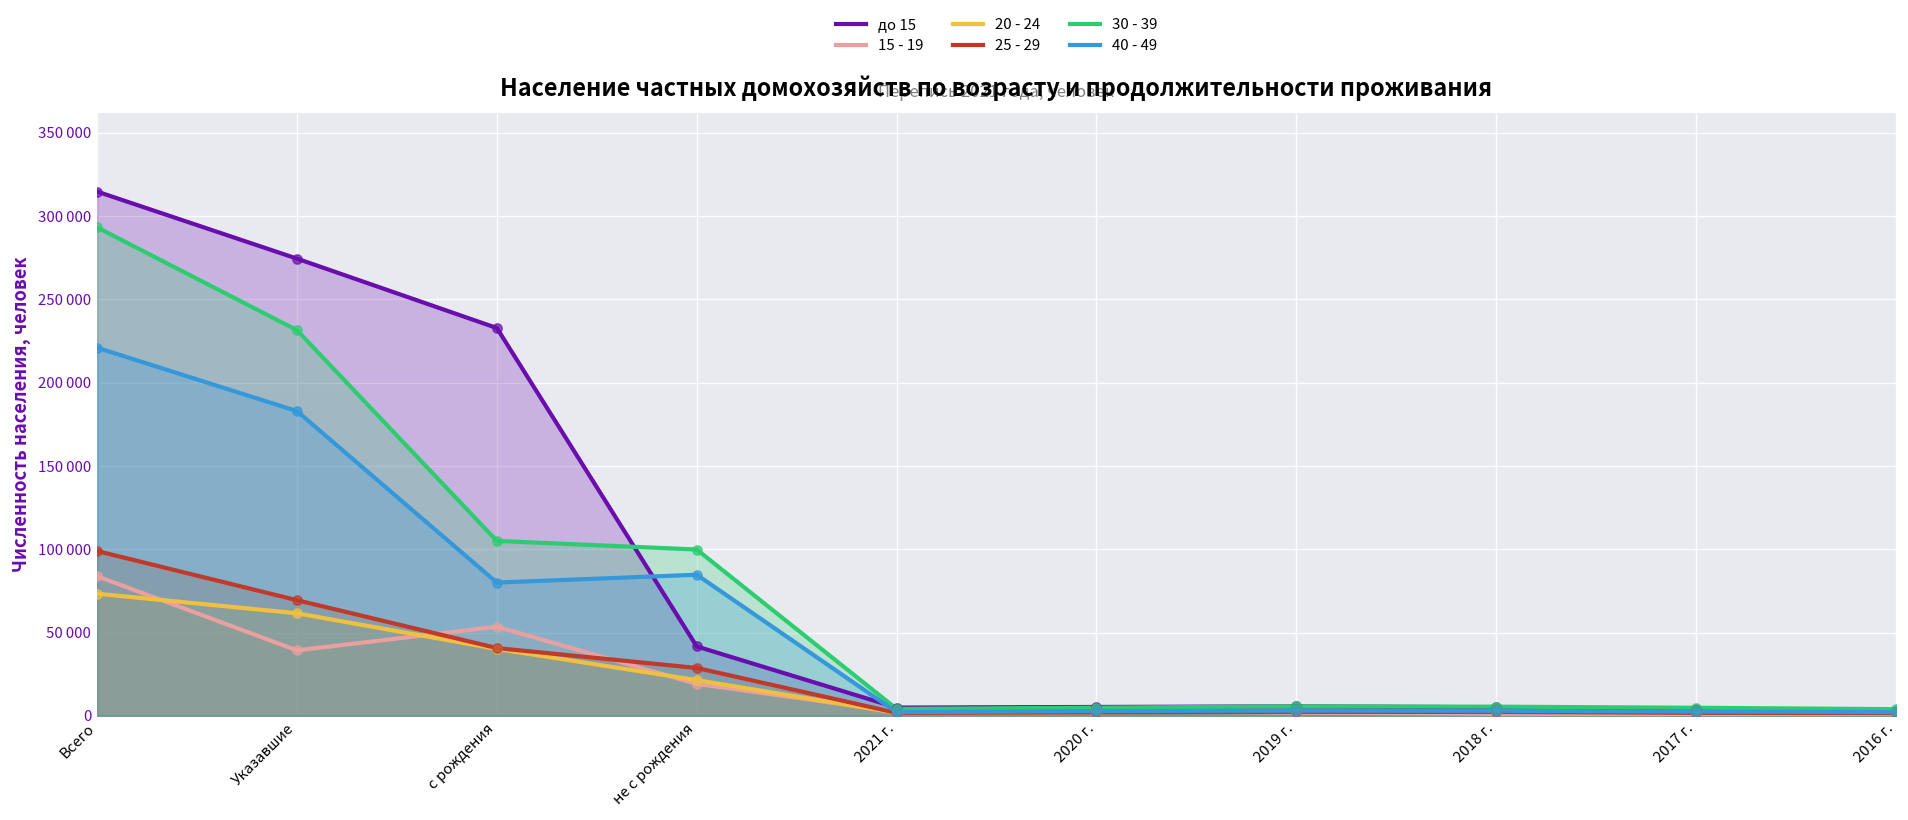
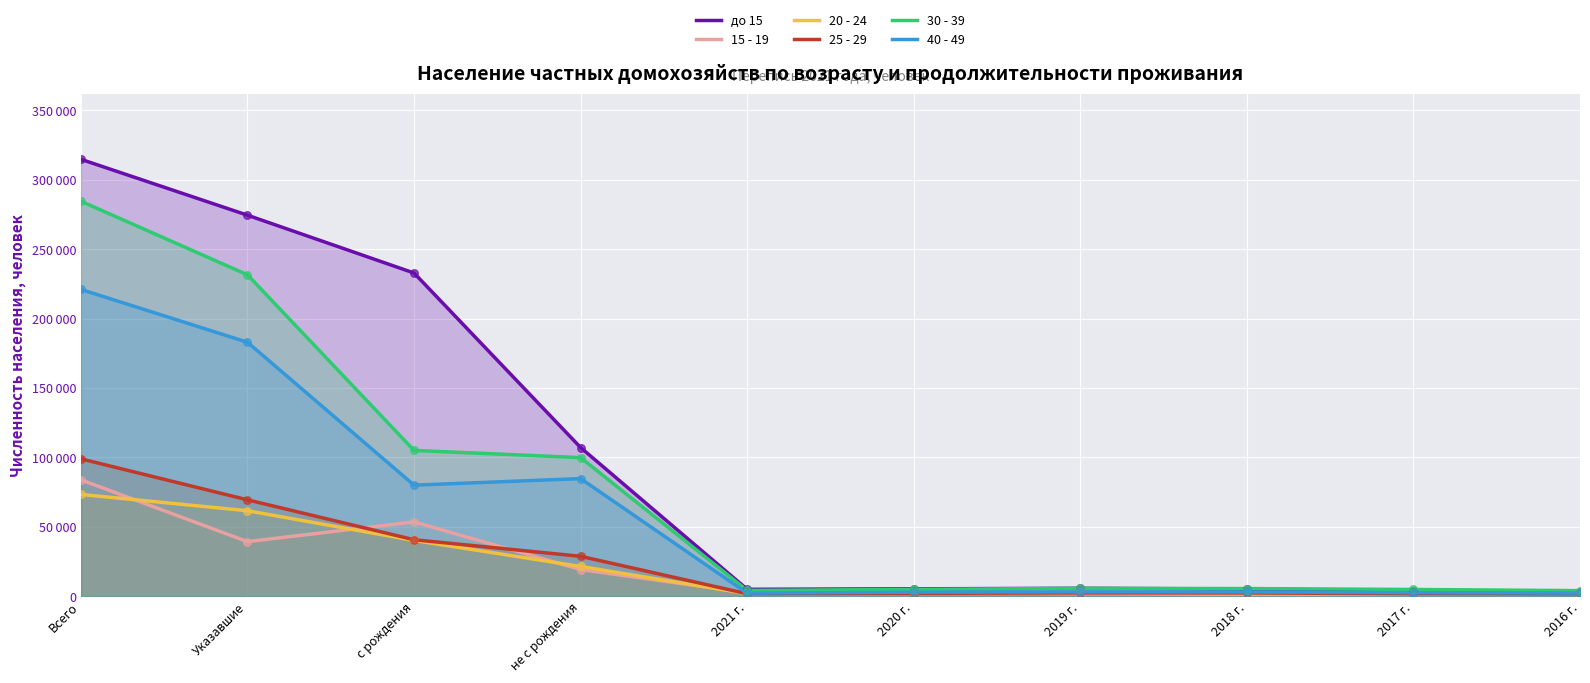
  {
    "до 15": {
      "Всего": 315000,
      "Указавшие": 274000,
      "с рождения": 233000,
-     "не с рождения": 42000
+     "не с рождения": 107000
    },
    "15 - 19": {
      "Всего": 84000,
      "Указавшие": 39000,
      "с рождения": 54000,
      "не с рождения": 19000
    },
    "20 - 24": {
      "Всего": 73000,
      "Указавшие": 62000,
      "не с рождения": 21000
    },
    "25 - 29": {
      "Всего": 99000,
      "Указавшие": 69000,
      "не с рождения": 29000
    },
    "30 - 39": {
-     "Всего": 293000,
+     "Всего": 284000,
      "Указавшие": 231000,
      "с рождения": 105000,
      "не с рождения": 100000
    },
    "40 - 49": {
      "Всего": 221000,
      "Указавшие": 183000,
      "с рождения": 80000,
      "не с рождения": 85000
    }
  }
